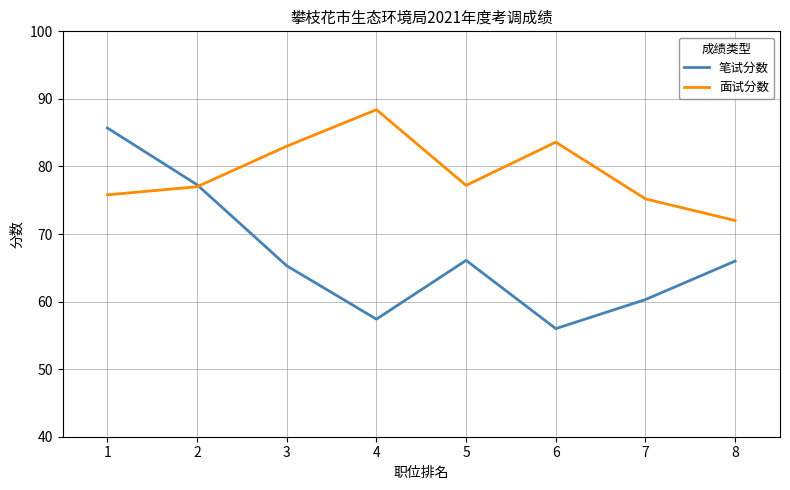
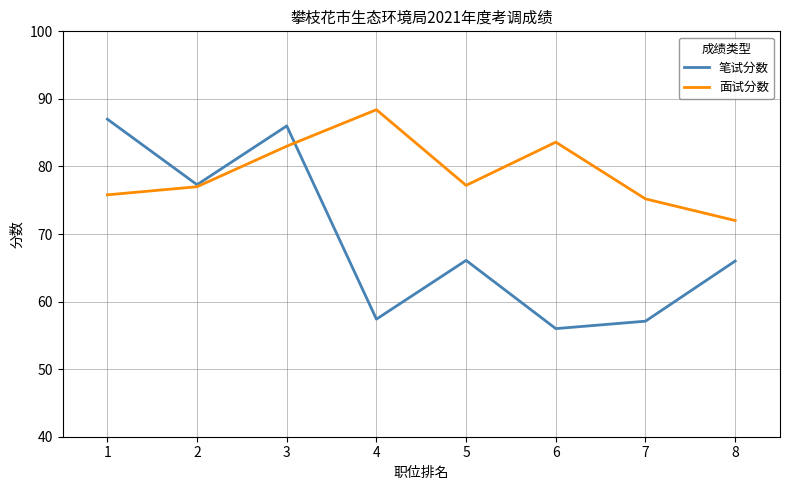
  {
    "笔试分数": {
-     "1": 86,
-     "3": 65,
+     "1": 87,
+     "3": 86,
      "4": 57,
      "5": 66,
      "6": 56,
-     "7": 60,
+     "7": 57,
      "8": 66
    },
    "面试分数": {
      "1": 76,
      "3": 83,
      "4": 88,
      "5": 77,
      "6": 84,
      "7": 75,
      "8": 72
    }
  }
